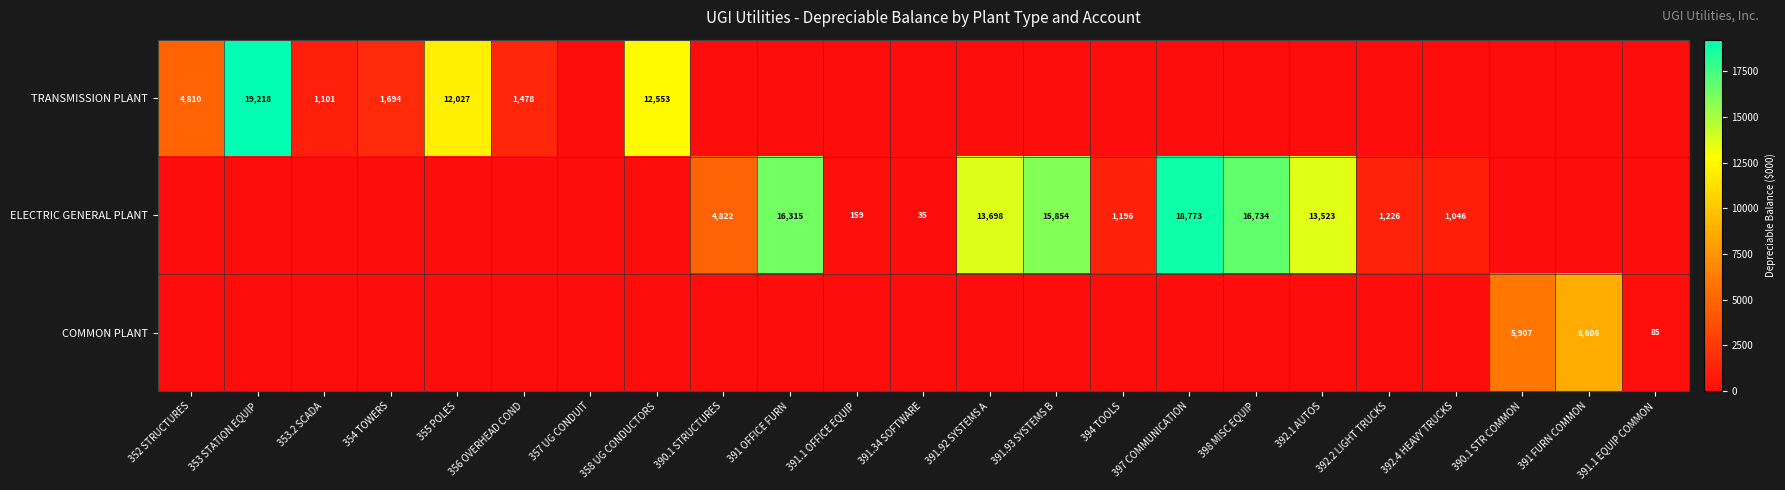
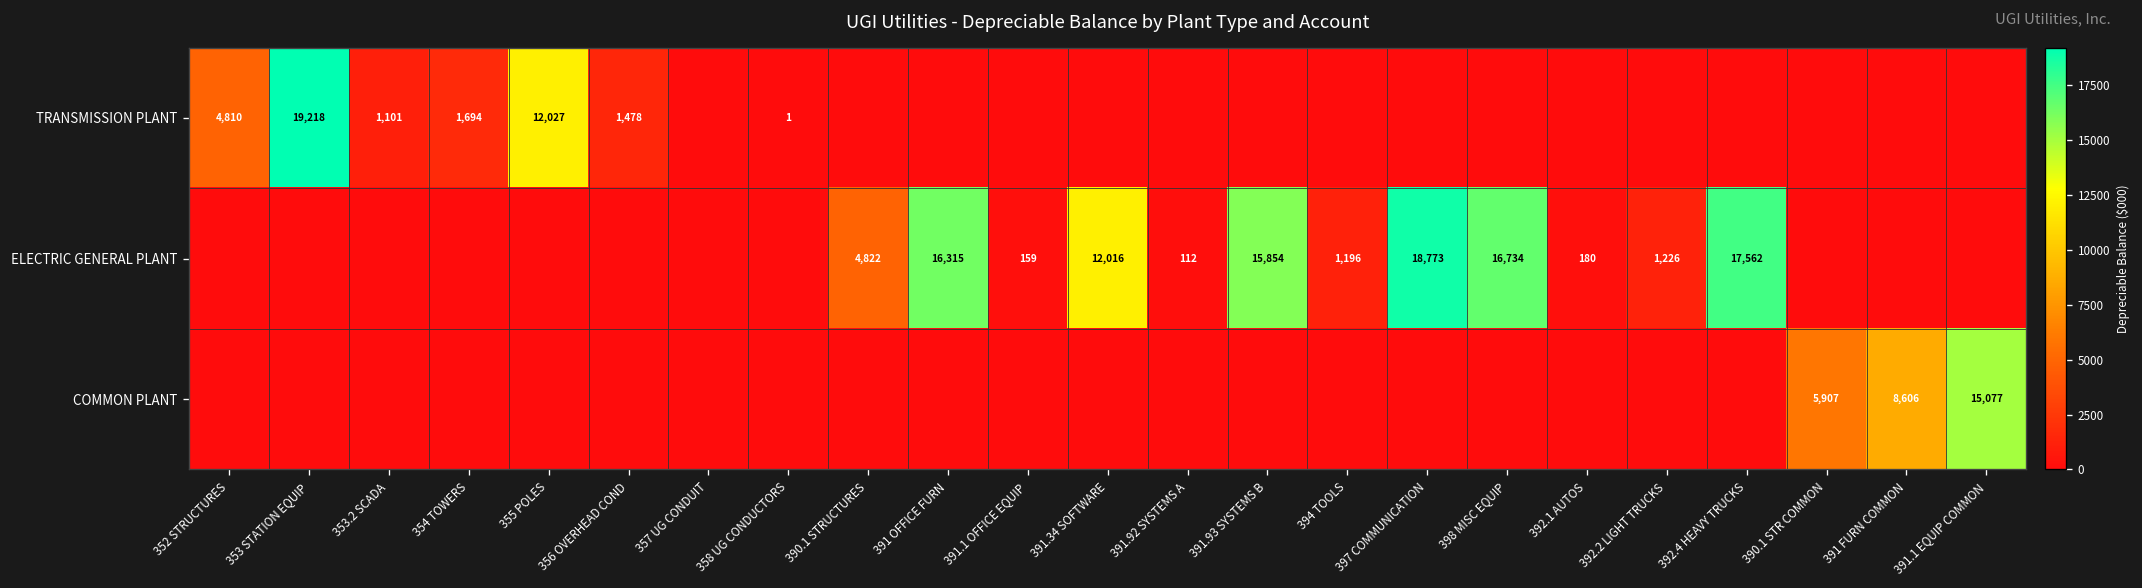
  {
    "TRANSMISSION PLANT": {
      "352 STRUCTURES": "4,810",
      "353 STATION EQUIP": "19,218",
      "353.2 SCADA": "1,101",
      "354 TOWERS": "1,694",
      "355 POLES": "12,027",
      "356 OVERHEAD COND": "1,478",
-     "358 UG CONDUCTORS": "12,553"
+     "358 UG CONDUCTORS": "1"
    },
    "ELECTRIC GENERAL PLANT": {
      "390.1 STRUCTURES": "4,822",
      "391 OFFICE FURN": "16,315",
      "391.1 OFFICE EQUIP": "159",
-     "391.34 SOFTWARE": "35",
-     "391.92 SYSTEMS A": "13,698",
+     "391.34 SOFTWARE": "12,016",
+     "391.92 SYSTEMS A": "112",
      "391.93 SYSTEMS B": "15,854",
      "394 TOOLS": "1,196",
      "397 COMMUNICATION": "18,773",
      "398 MISC EQUIP": "16,734",
-     "392.1 AUTOS": "13,523",
+     "392.1 AUTOS": "180",
      "392.2 LIGHT TRUCKS": "1,226",
-     "392.4 HEAVY TRUCKS": "1,046"
+     "392.4 HEAVY TRUCKS": "17,562"
    },
    "COMMON PLANT": {
      "390.1 STR COMMON": "5,907",
      "391 FURN COMMON": "8,606",
-     "391.1 EQUIP COMMON": "85"
+     "391.1 EQUIP COMMON": "15,077"
    }
  }
